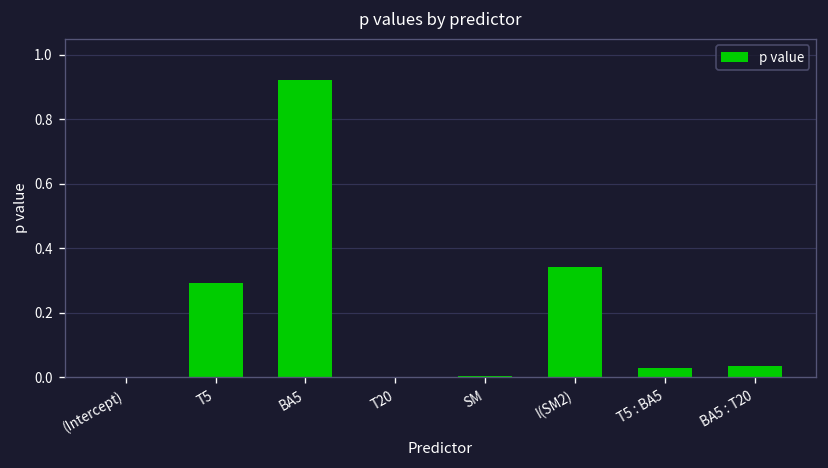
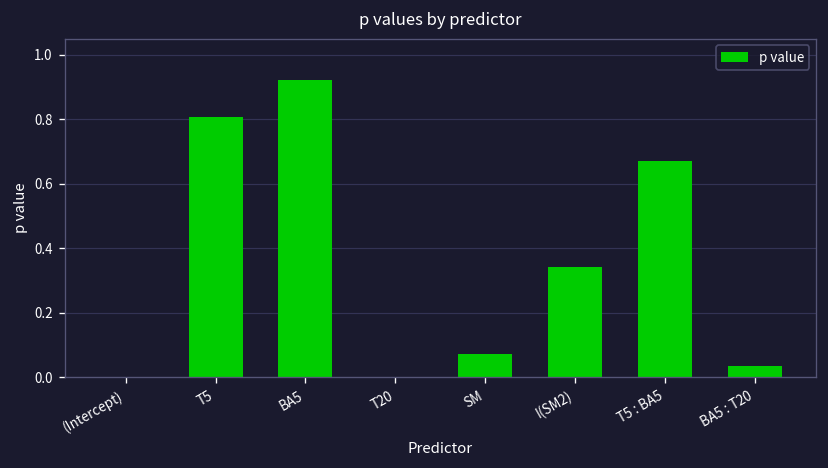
  {
    "(Intercept)": 0.00,
-   "T5": 0.29,
+   "T5": 0.81,
    "BA5": 0.92,
    "T20": 0.00,
-   "SM": 0.00,
+   "SM": 0.07,
    "I(SM2)": 0.34,
-   "T5 : BA5": 0.03,
+   "T5 : BA5": 0.67,
    "BA5 : T20": 0.04
  }
